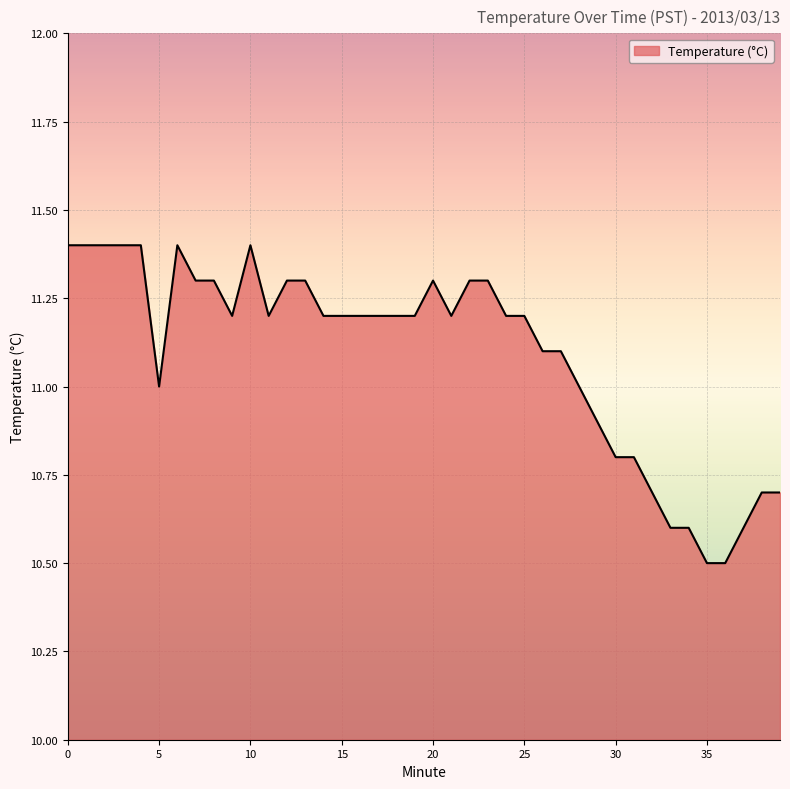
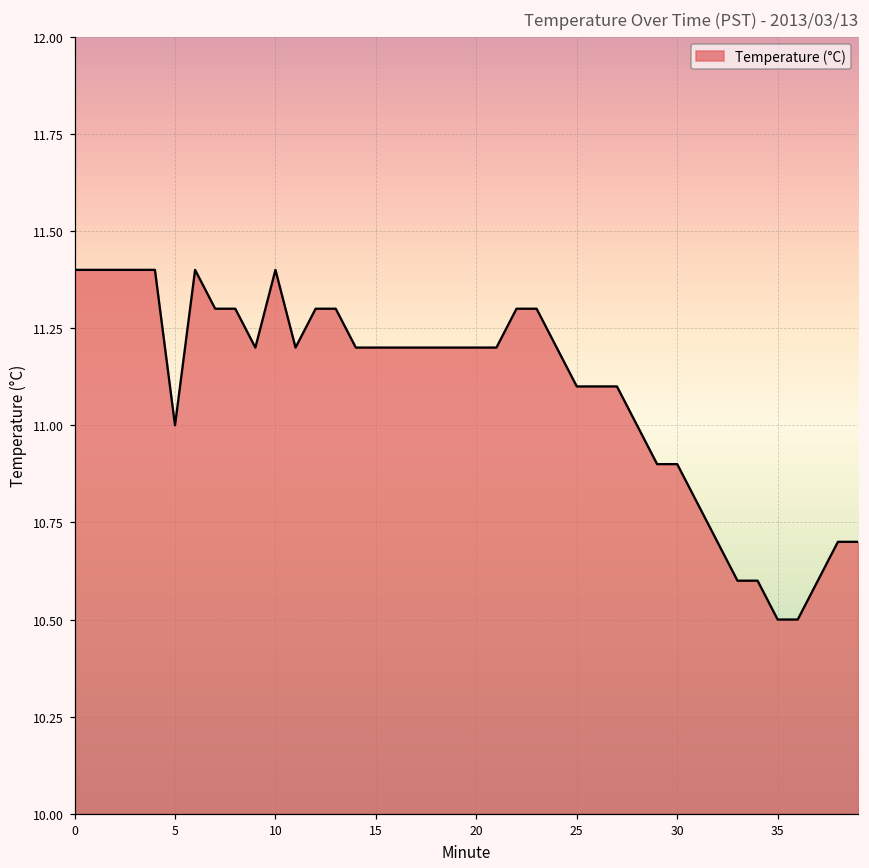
  {
    "0": 11.4,
    "5": 11.0,
    "10": 11.4,
    "15": 11.2,
-   "20": 11.3,
-   "25": 11.2,
-   "30": 10.8,
+   "20": 11.2,
+   "25": 11.1,
+   "30": 10.9,
    "35": 10.5
  }
